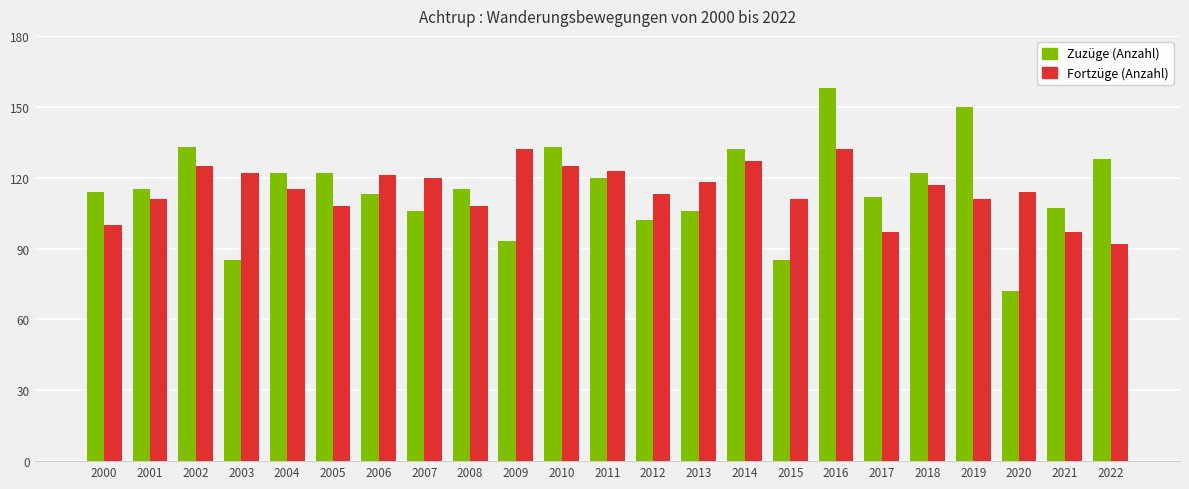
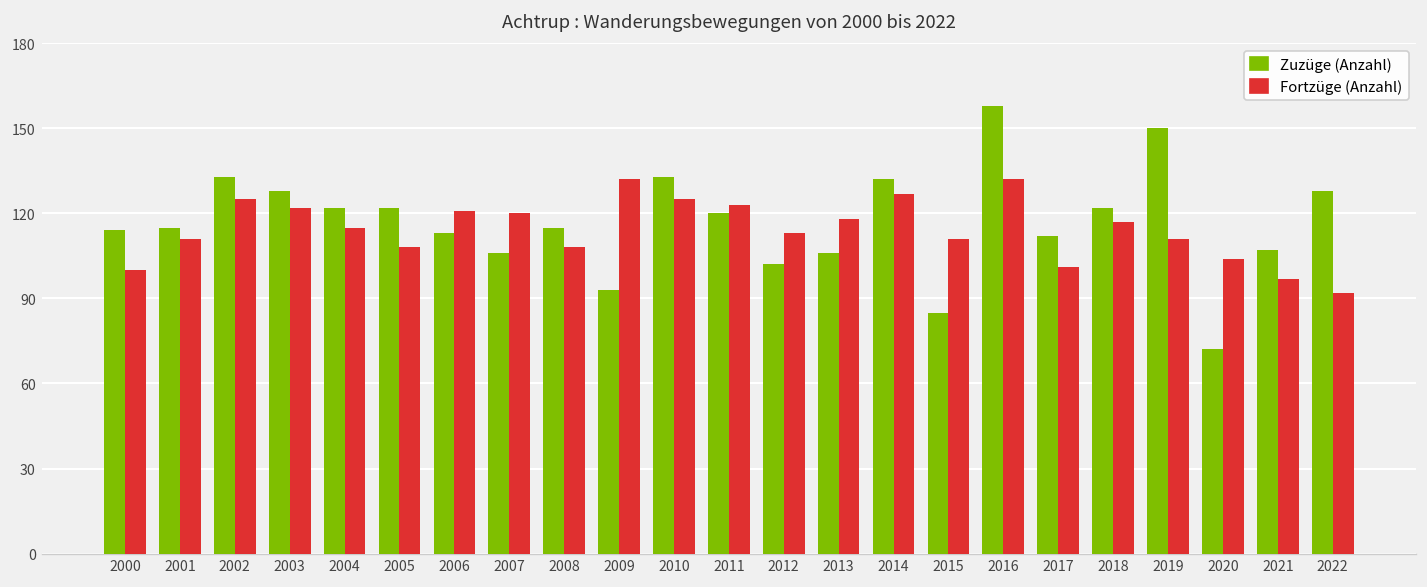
  {
    "Zuzüge (Anzahl)": {
      "2000": 114,
      "2001": 115,
      "2002": 133,
-     "2003": 85,
+     "2003": 128,
      "2004": 122,
      "2005": 122,
      "2006": 113,
      "2007": 106,
      "2008": 115,
      "2009": 93,
      "2010": 133,
      "2011": 120,
      "2012": 102,
      "2013": 106,
      "2014": 132,
      "2015": 85,
      "2016": 158,
      "2017": 112,
      "2018": 122,
      "2019": 150,
      "2020": 72,
      "2021": 107,
      "2022": 128
    },
    "Fortzüge (Anzahl)": {
      "2000": 100,
      "2001": 111,
      "2002": 125,
      "2003": 122,
      "2004": 115,
      "2005": 108,
      "2006": 121,
      "2007": 120,
      "2008": 108,
      "2009": 132,
      "2010": 125,
      "2011": 123,
      "2012": 113,
      "2013": 118,
      "2014": 127,
      "2015": 111,
      "2016": 132,
-     "2017": 97,
+     "2017": 101,
      "2018": 117,
      "2019": 111,
-     "2020": 114,
+     "2020": 104,
      "2021": 97,
      "2022": 92
    }
  }
